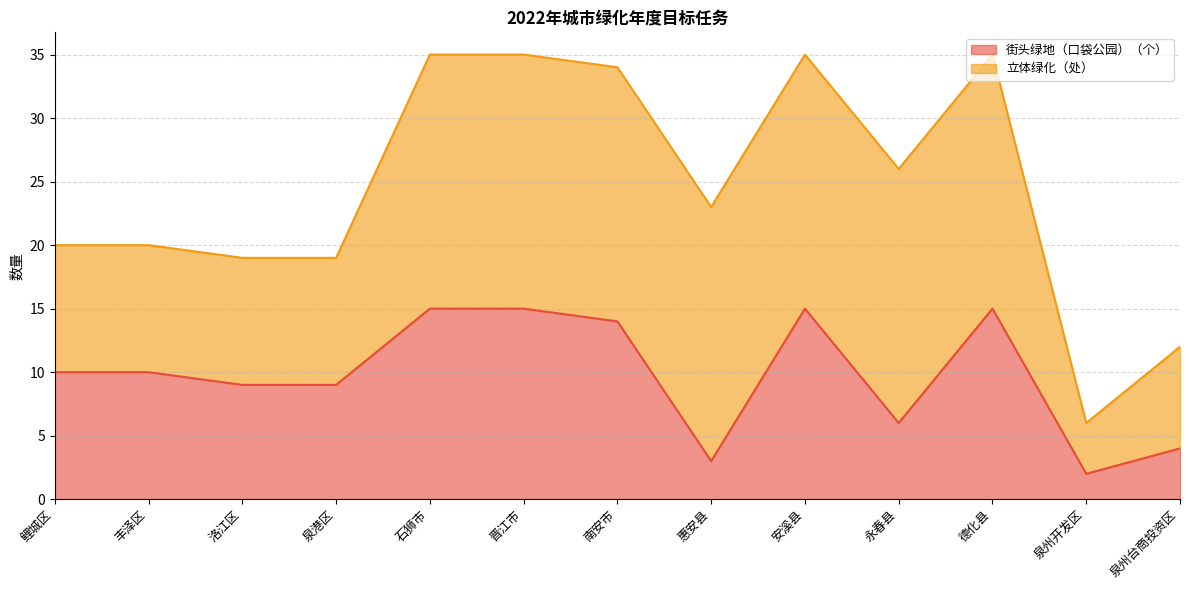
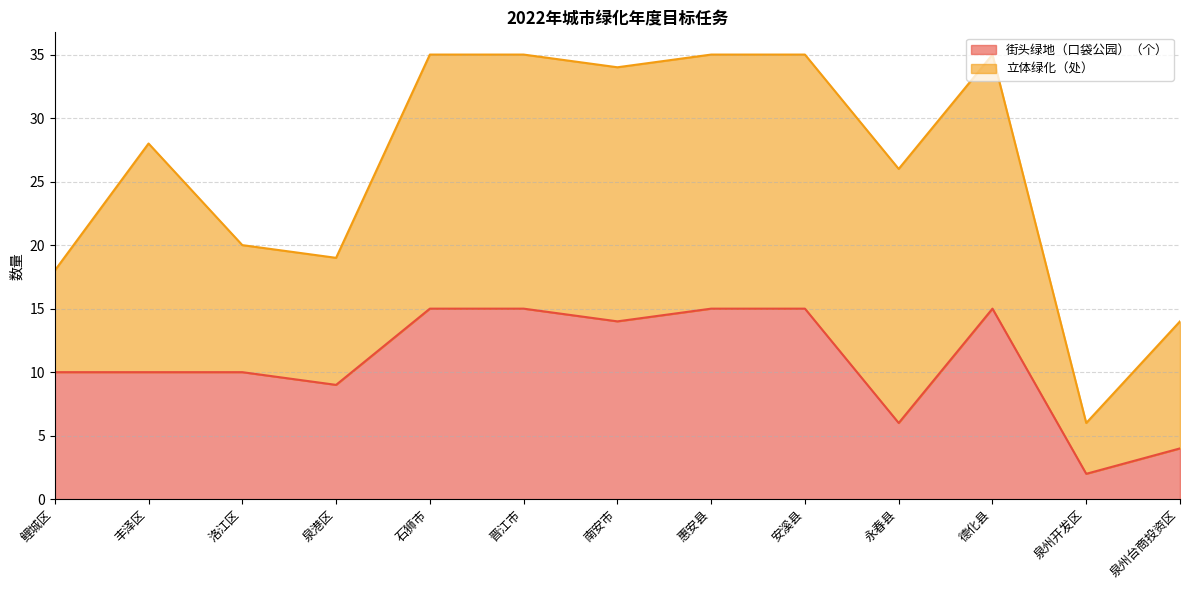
  {
    "街头绿地（口袋公园）（个）": {
      "鲤城区": 10,
      "丰泽区": 10,
-     "洛江区": 9,
+     "洛江区": 10,
      "泉港区": 9,
      "石狮市": 15,
      "晋江市": 15,
      "南安市": 14,
-     "惠安县": 3,
+     "惠安县": 15,
      "安溪县": 15,
      "永春县": 6,
      "德化县": 15,
      "泉州开发区": 2,
      "泉州台商投资区": 4
    },
    "立体绿化（处）": {
-     "鲤城区": 10,
-     "丰泽区": 10,
+     "鲤城区": 8,
+     "丰泽区": 18,
      "洛江区": 10,
      "泉港区": 10,
      "石狮市": 20,
      "晋江市": 20,
      "南安市": 20,
      "惠安县": 20,
      "安溪县": 20,
      "永春县": 20,
      "泉州开发区": 4,
-     "泉州台商投资区": 8
+     "泉州台商投资区": 10
    }
  }
